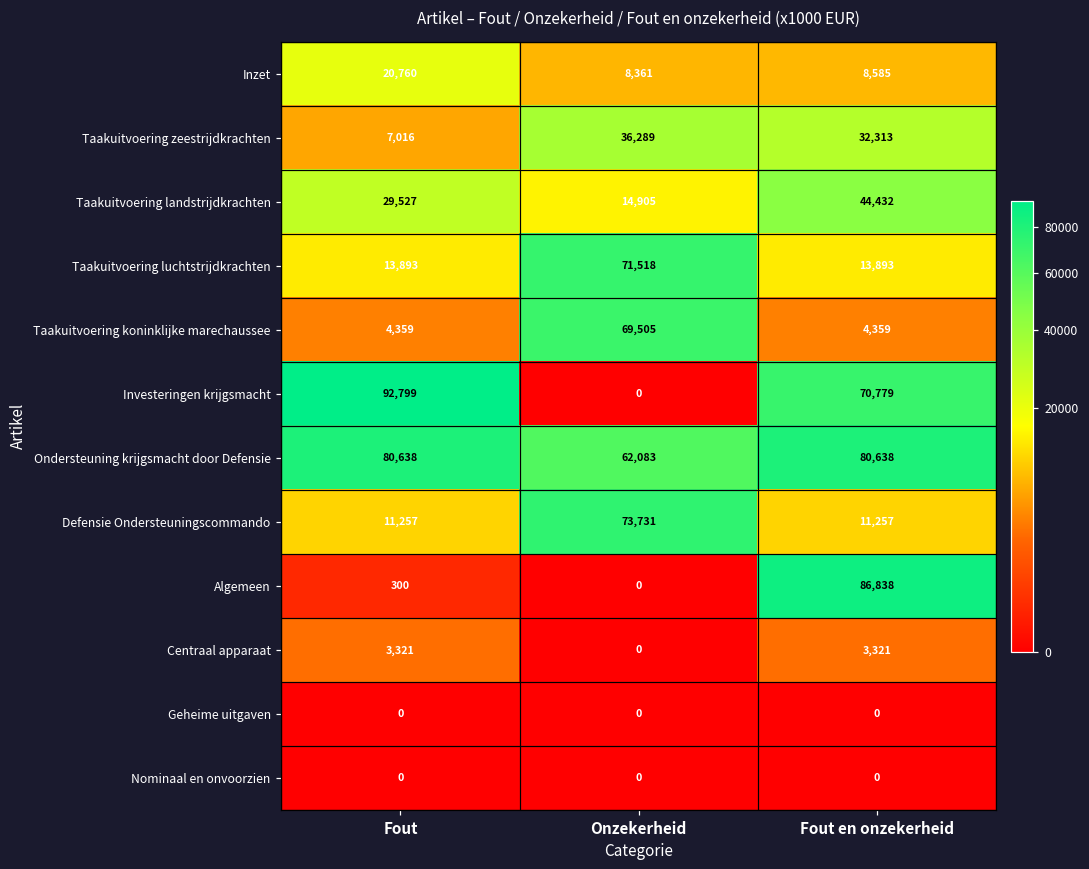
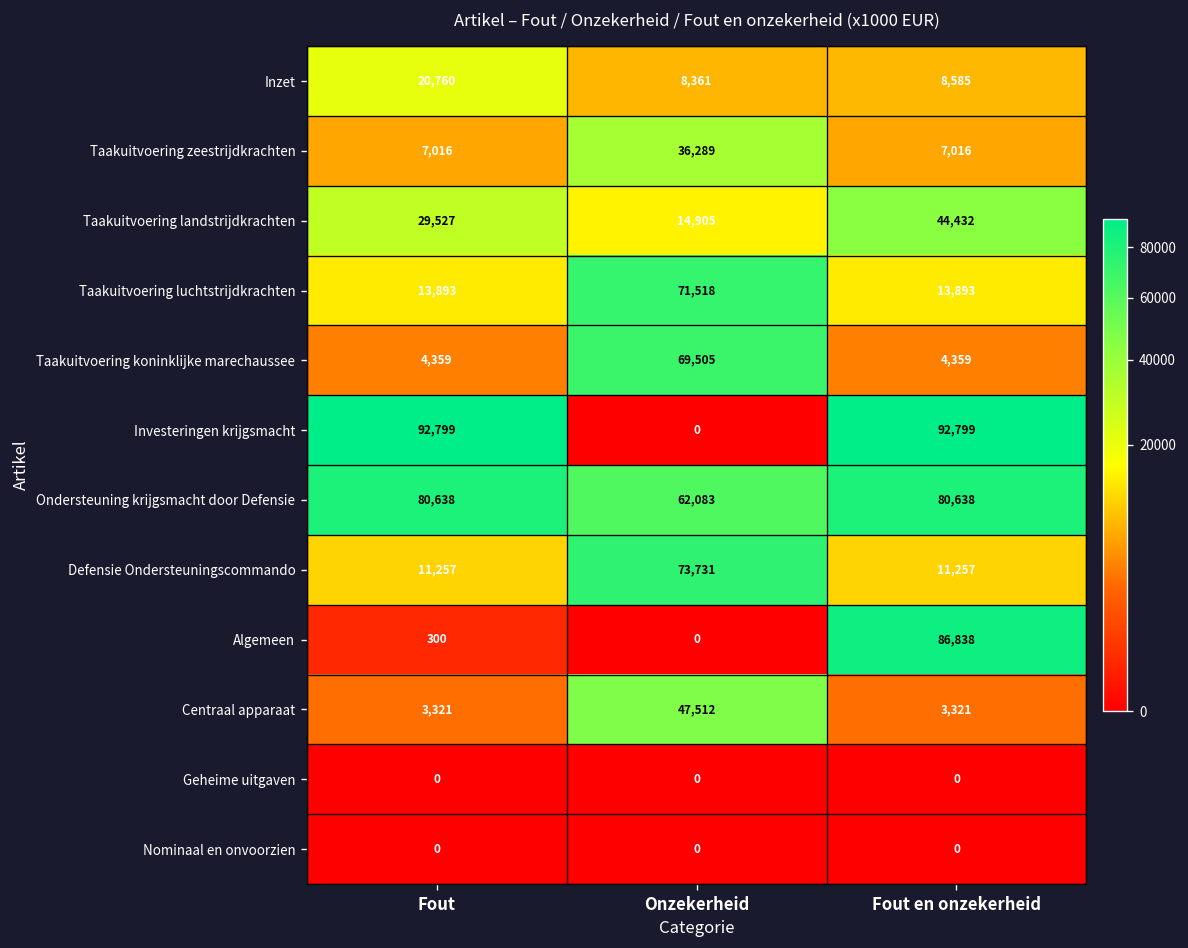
  {
    "Inzet": {
      "Fout": "20,760",
      "Onzekerheid": "8,361",
      "Fout en onzekerheid": "8,585"
    },
    "Taakuitvoering zeestrijdkrachten": {
      "Fout": "7,016",
      "Onzekerheid": "36,289",
-     "Fout en onzekerheid": "32,313"
+     "Fout en onzekerheid": "7,016"
    },
    "Taakuitvoering landstrijdkrachten": {
      "Fout": "29,527",
      "Onzekerheid": "14,905",
      "Fout en onzekerheid": "44,432"
    },
    "Taakuitvoering luchtstrijdkrachten": {
      "Fout": "13,893",
      "Onzekerheid": "71,518",
      "Fout en onzekerheid": "13,893"
    },
    "Taakuitvoering koninklijke marechaussee": {
      "Fout": "4,359",
      "Onzekerheid": "69,505",
      "Fout en onzekerheid": "4,359"
    },
    "Investeringen krijgsmacht": {
      "Fout": "92,799",
      "Onzekerheid": "0",
-     "Fout en onzekerheid": "70,779"
+     "Fout en onzekerheid": "92,799"
    },
    "Ondersteuning krijgsmacht door Defensie": {
      "Fout": "80,638",
      "Onzekerheid": "62,083",
      "Fout en onzekerheid": "80,638"
    },
    "Defensie Ondersteuningscommando": {
      "Fout": "11,257",
      "Onzekerheid": "73,731",
      "Fout en onzekerheid": "11,257"
    },
    "Algemeen": {
      "Fout": "300",
      "Onzekerheid": "0",
      "Fout en onzekerheid": "86,838"
    },
    "Centraal apparaat": {
      "Fout": "3,321",
-     "Onzekerheid": "0",
+     "Onzekerheid": "47,512",
      "Fout en onzekerheid": "3,321"
    },
    "Geheime uitgaven": {
      "Fout": "0",
      "Onzekerheid": "0",
      "Fout en onzekerheid": "0"
    },
    "Nominaal en onvoorzien": {
      "Fout": "0",
      "Onzekerheid": "0",
      "Fout en onzekerheid": "0"
    }
  }
